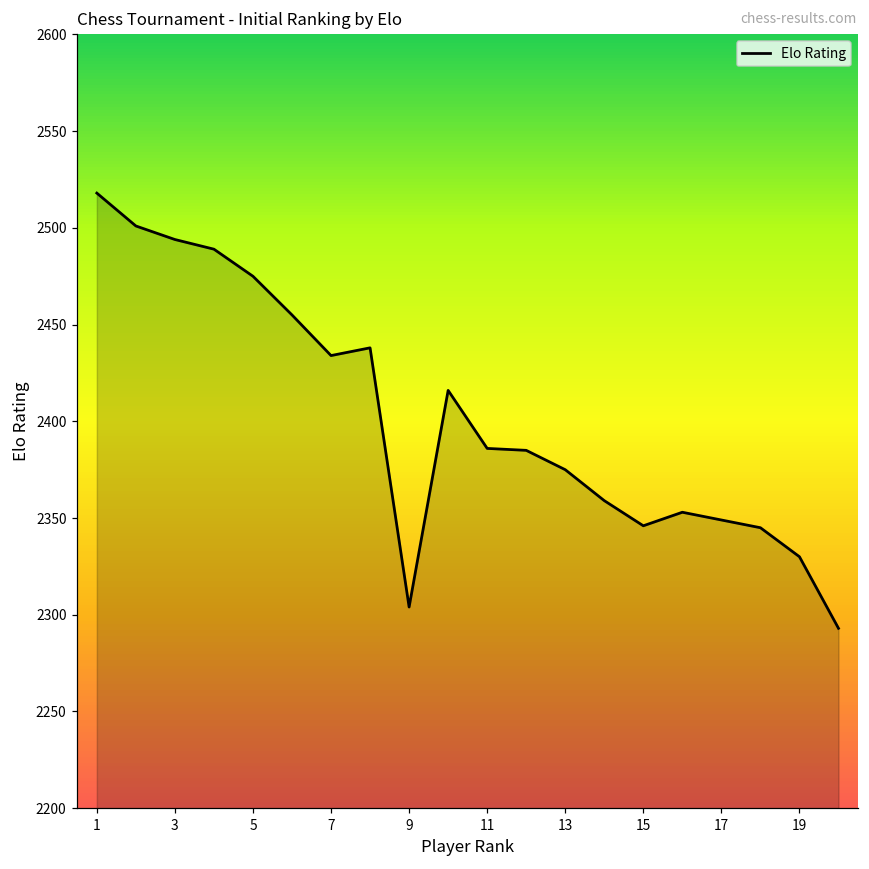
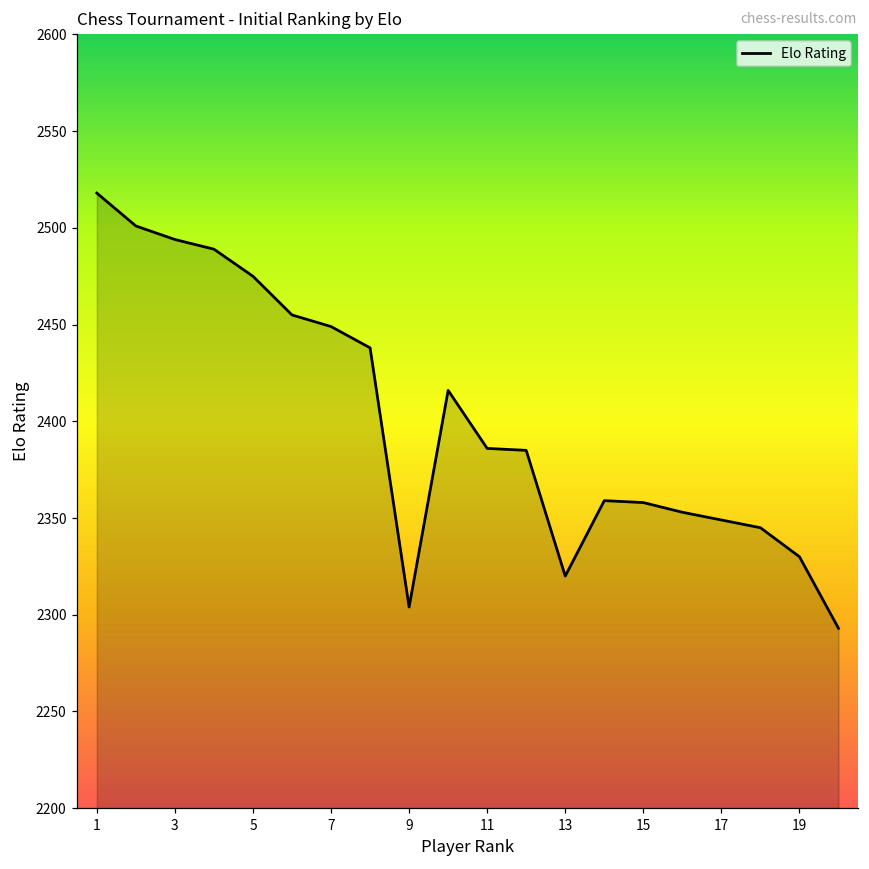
  {
    "1": 2518,
    "3": 2494,
    "5": 2475,
-   "7": 2434,
+   "7": 2449,
    "9": 2304,
    "11": 2386,
-   "13": 2375,
-   "15": 2346,
+   "13": 2320,
+   "15": 2358,
    "17": 2349,
    "19": 2330
  }
